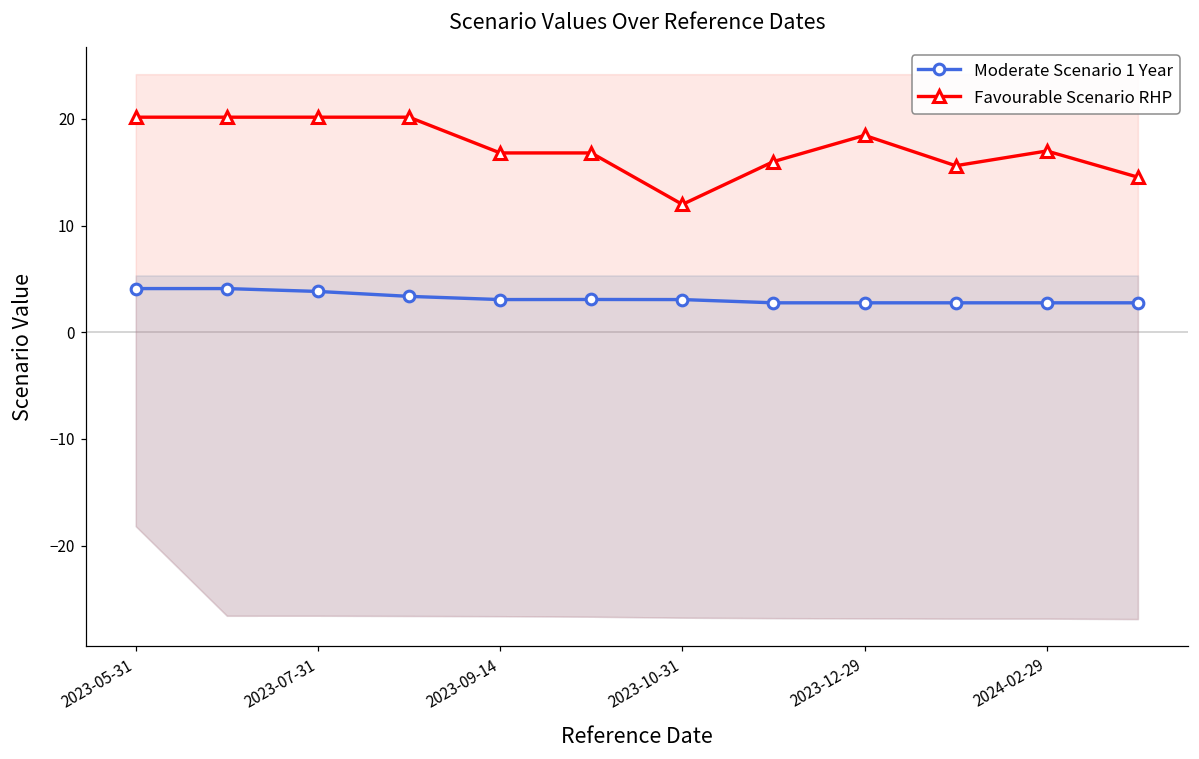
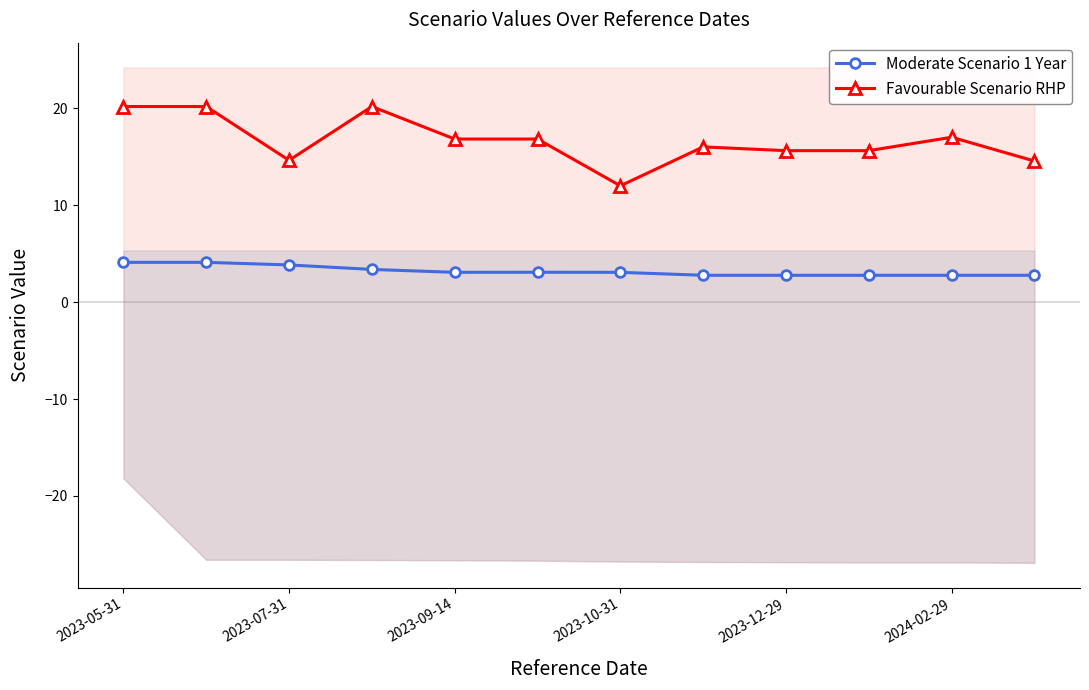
  {
    "Favourable Scenario RHP": {
      "2023-05-31": 20,
-     "2023-07-31": 20,
+     "2023-07-31": 15,
      "2023-09-14": 17,
      "2023-10-31": 12,
-     "2023-12-29": 18,
+     "2023-12-29": 16,
      "2024-02-29": 17
    }
  }
